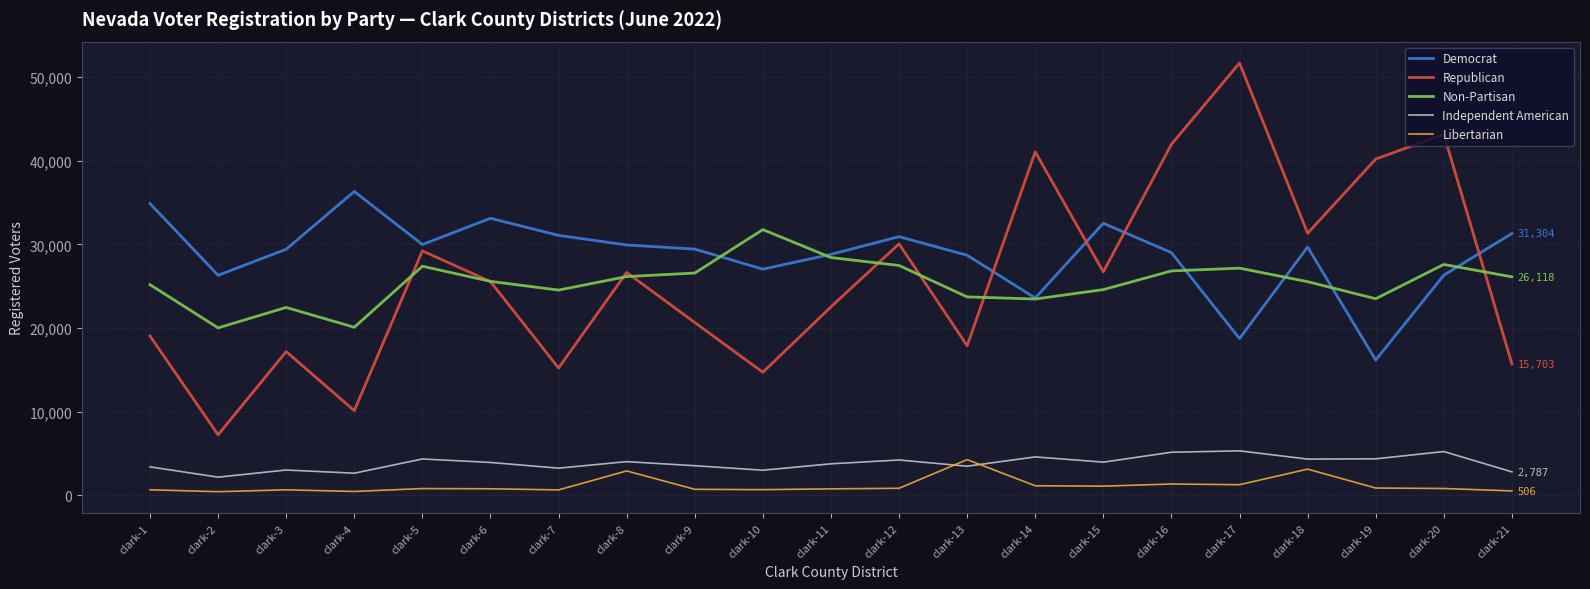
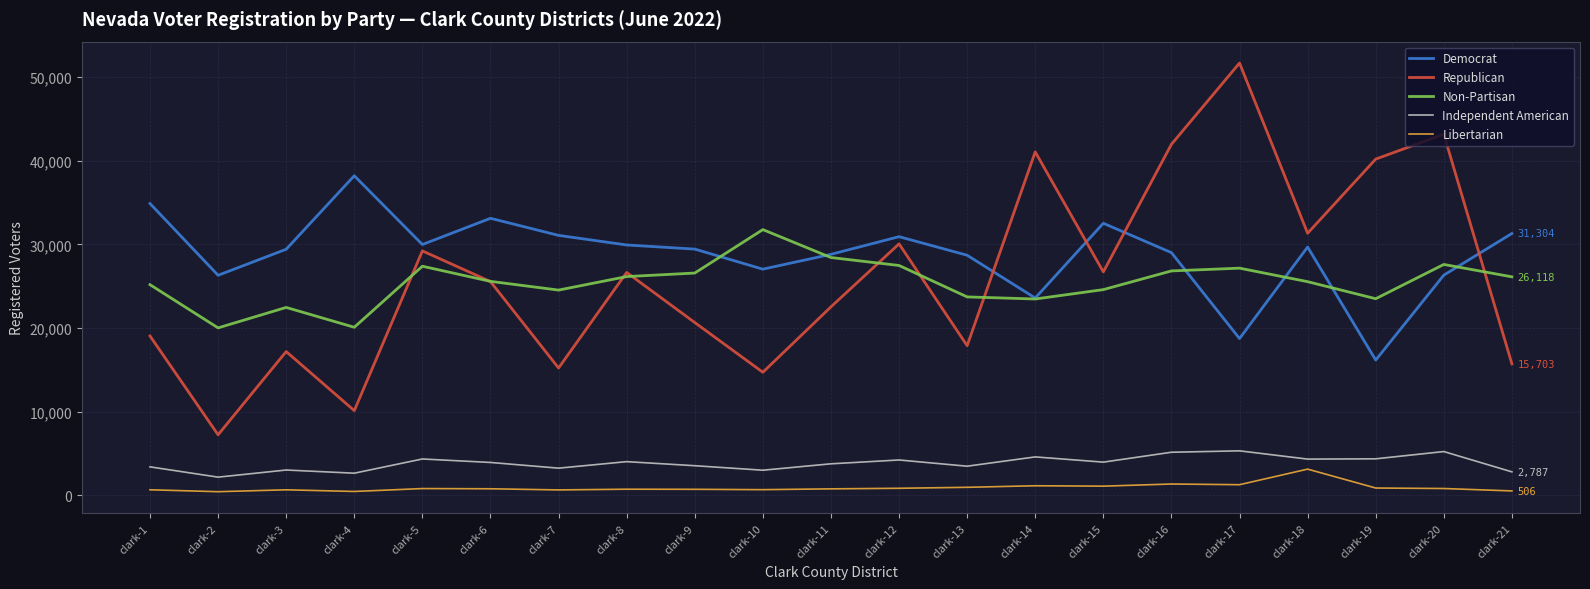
  {
    "Democrat": {
      "clark-1": "35,000",
      "clark-2": "26,000",
      "clark-3": "29,000",
-     "clark-4": "36,000",
+     "clark-4": "38,000",
      "clark-5": "30,000",
      "clark-6": "33,000",
      "clark-7": "31,000",
      "clark-8": "30,000",
      "clark-9": "29,000",
      "clark-10": "27,000",
      "clark-11": "29,000",
      "clark-12": "31,000",
      "clark-13": "29,000",
      "clark-15": "33,000",
      "clark-16": "29,000",
      "clark-17": "19,000",
      "clark-18": "30,000",
      "clark-19": "16,000",
      "clark-20": "26,000"
    },
    "Republican": {
      "clark-21": "15,703"
    },
    "Non-Partisan": {
      "clark-21": "26,118"
    },
    "Independent American": {
      "clark-21": "2,787"
    },
    "Libertarian": {
      "clark-1": "1,000",
      "clark-2": "0",
      "clark-3": "1,000",
      "clark-4": "0",
      "clark-5": "1,000",
      "clark-6": "1,000",
      "clark-7": "1,000",
-     "clark-8": "3,000",
+     "clark-8": "1,000",
      "clark-9": "1,000",
      "clark-10": "1,000",
      "clark-11": "1,000",
      "clark-12": "1,000",
-     "clark-13": "4,000",
+     "clark-13": "1,000",
      "clark-14": "1,000",
      "clark-15": "1,000",
      "clark-16": "1,000",
      "clark-17": "1,000",
      "clark-18": "3,000",
      "clark-19": "1,000",
      "clark-20": "1,000"
    }
  }
